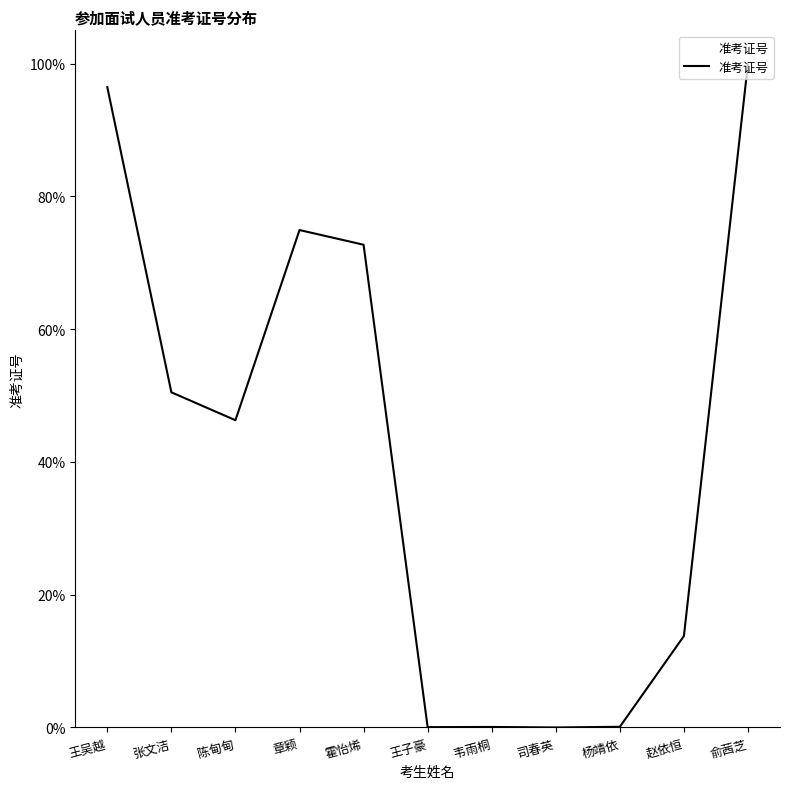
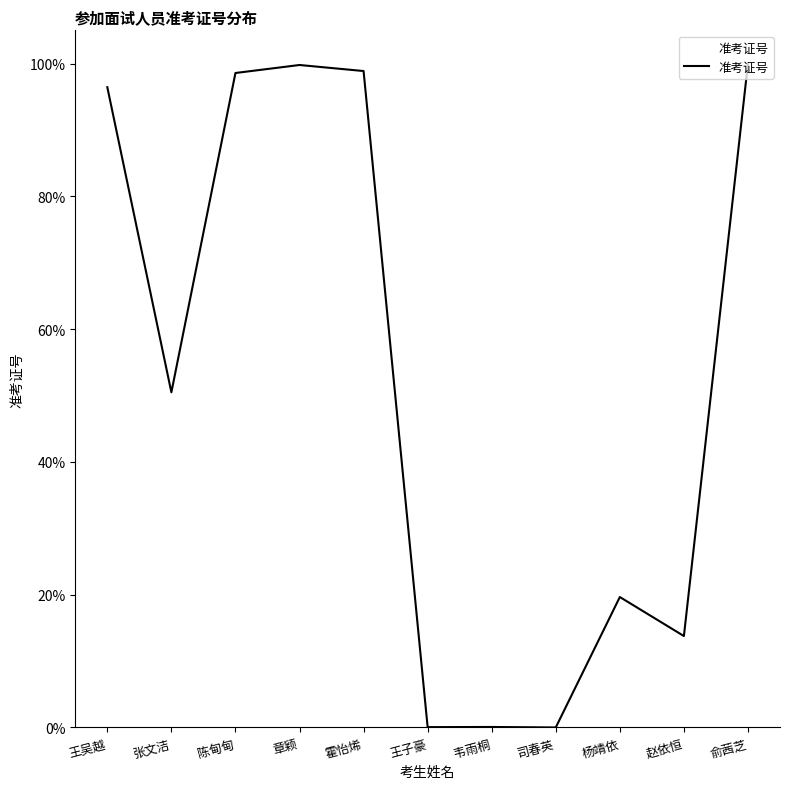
  {
    "王吴越": "96%",
    "张文洁": "50%",
-   "陈甸甸": "46%",
-   "章颖": "75%",
-   "霍怡烯": "73%",
+   "陈甸甸": "99%",
+   "章颖": "100%",
+   "霍怡烯": "99%",
    "王子豪": "0%",
    "韦雨桐": "0%",
    "司春英": "0%",
-   "杨靖依": "0%",
+   "杨靖依": "20%",
    "赵依恒": "14%"
  }
